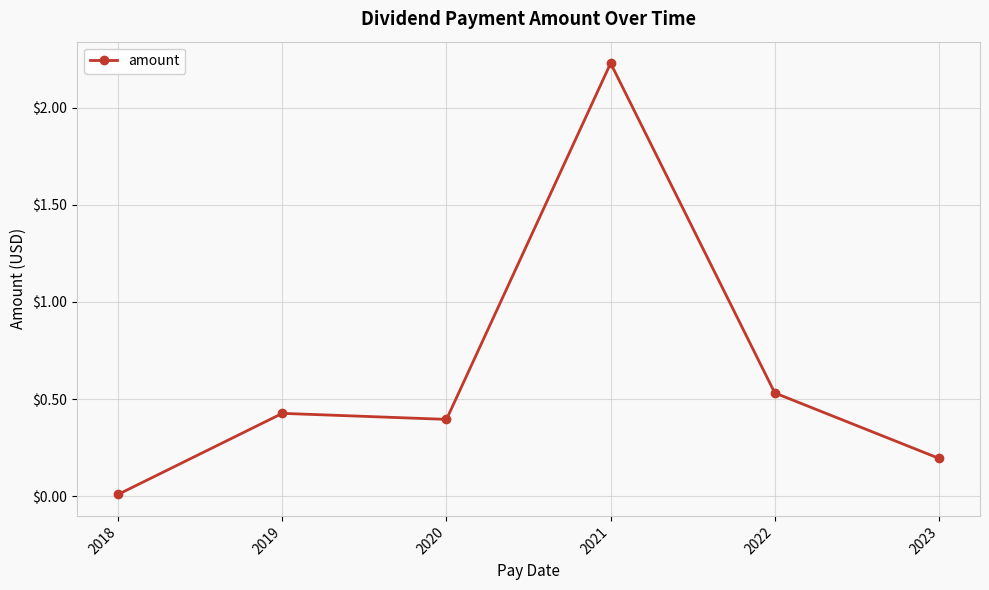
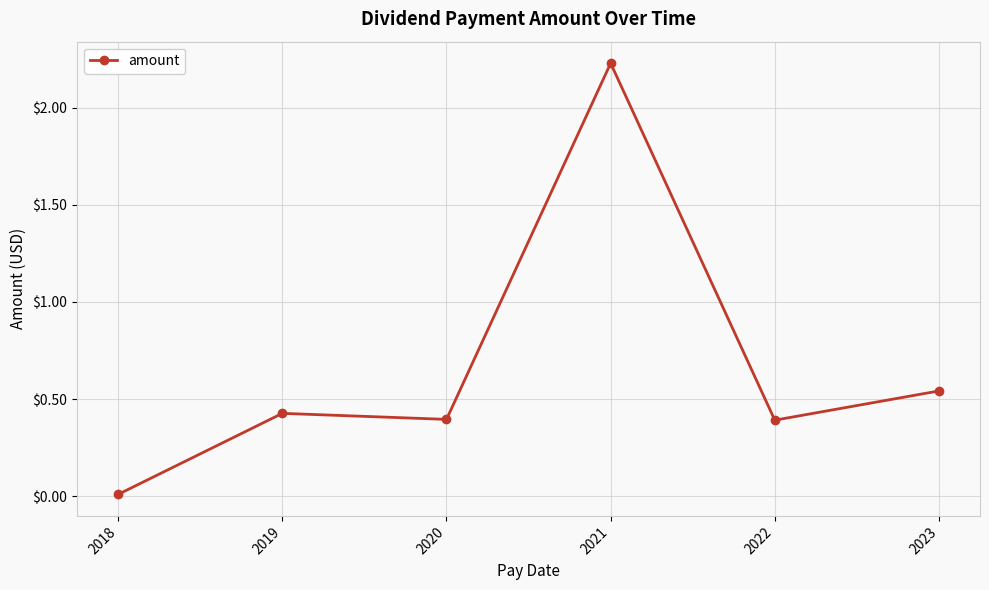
  {
    "2018": "$0.01",
    "2019": "$0.43",
    "2020": "$0.40",
    "2021": "$2.23",
-   "2022": "$0.53",
-   "2023": "$0.20"
+   "2022": "$0.39",
+   "2023": "$0.54"
  }
